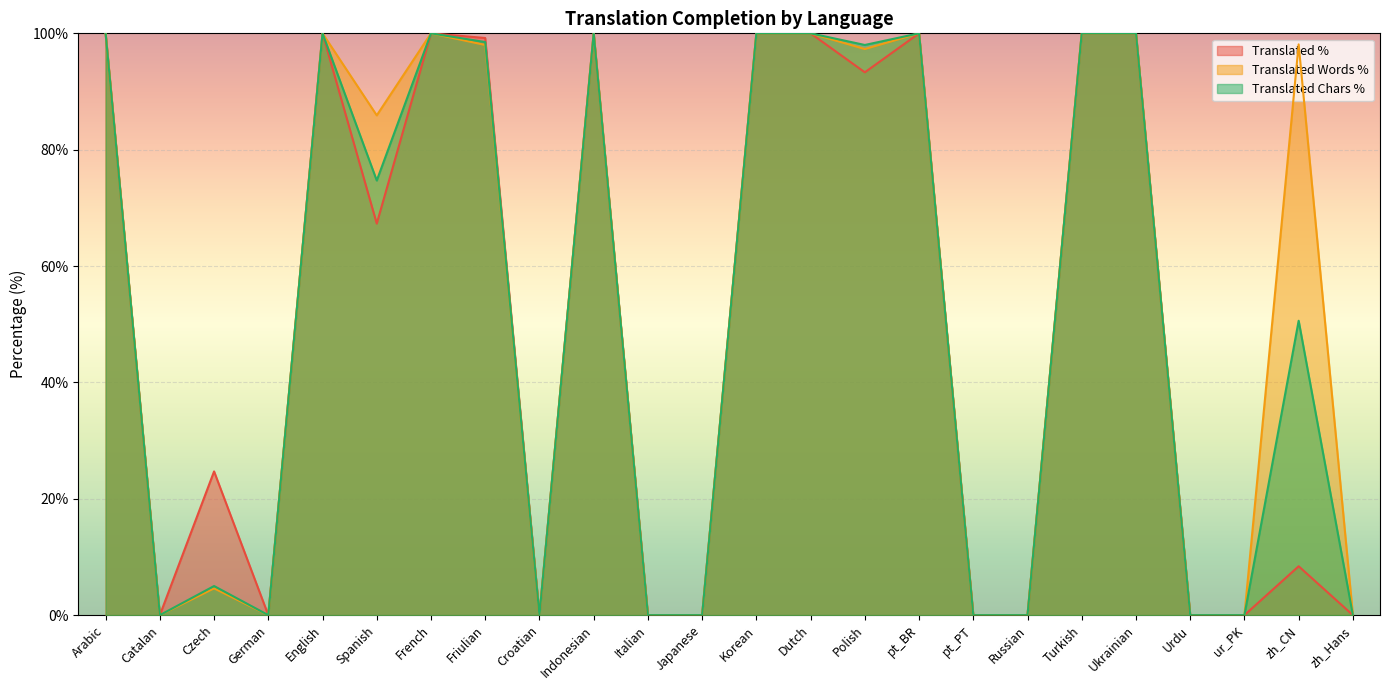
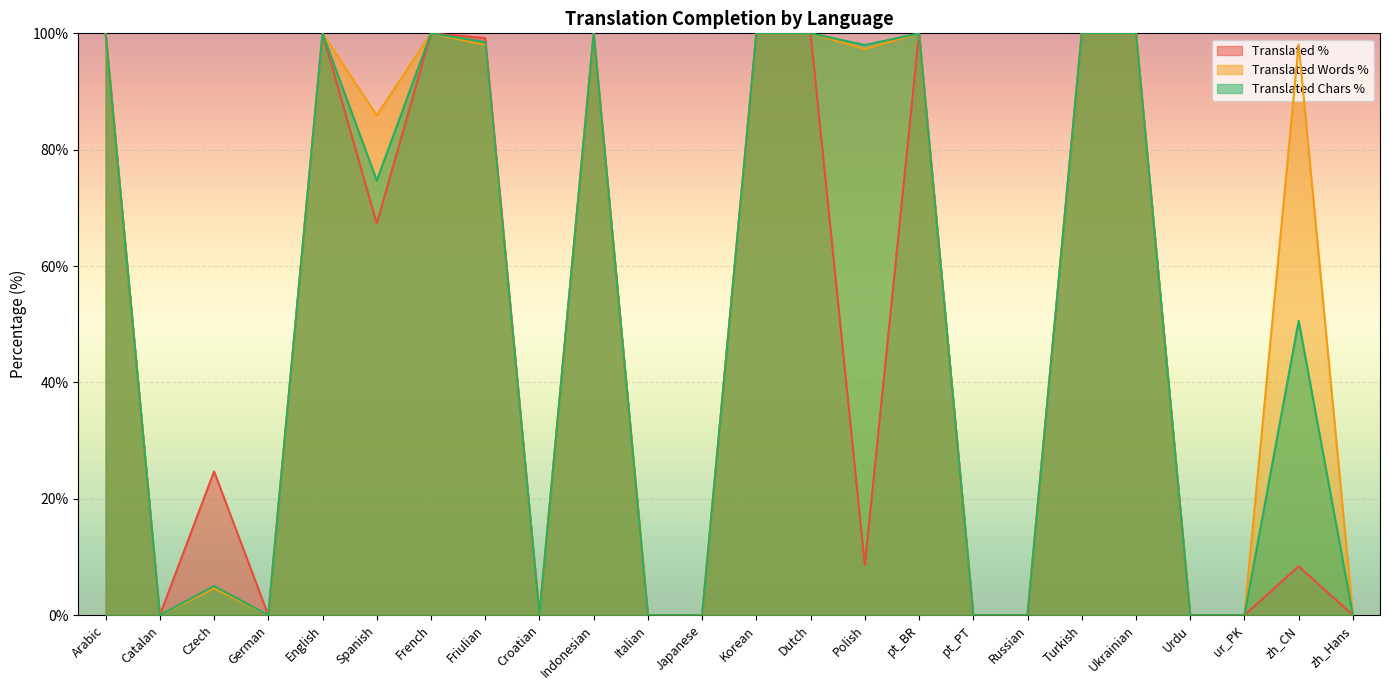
  {
    "Translated %": {
      "Czech": "25%",
      "Spanish": "67%",
      "Friulian": "99%",
-     "Polish": "93%",
+     "Polish": "9%",
      "zh_CN": "8%"
    },
    "Translated Words %": {
      "Spanish": "86%",
      "Friulian": "98%",
      "Polish": "97%"
    },
    "Translated Chars %": {
      "Spanish": "75%",
      "Friulian": "99%",
      "Polish": "98%",
      "zh_CN": "51%"
    }
  }
